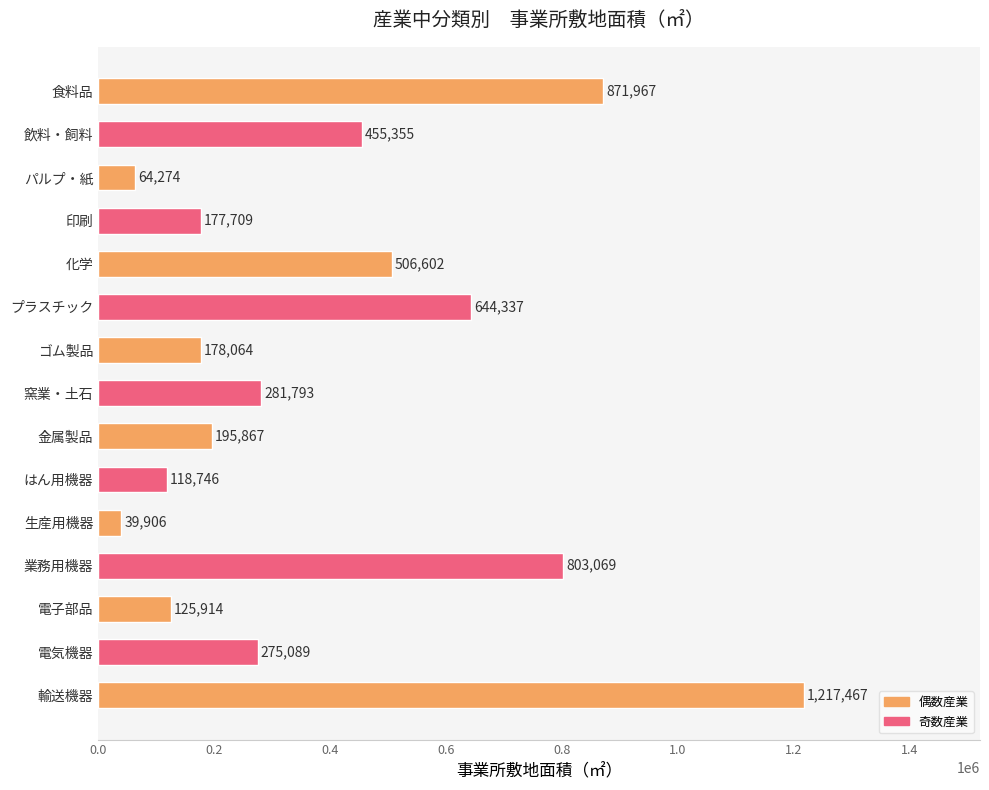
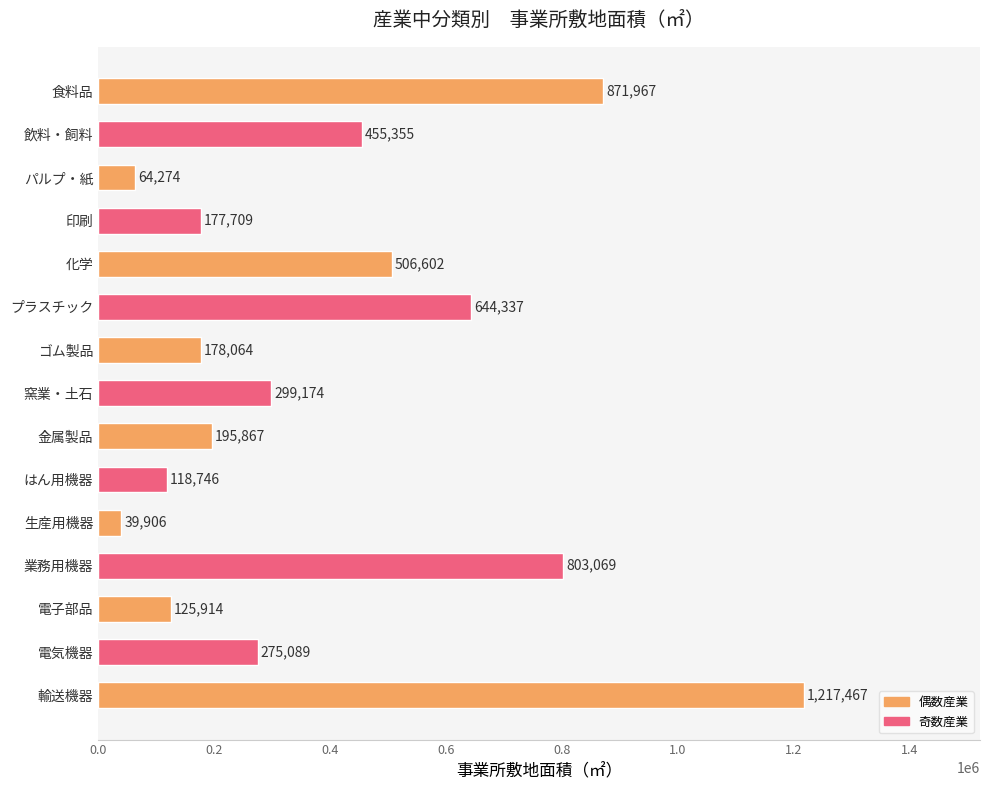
  {
    "食料品": "871,967",
    "飲料・飼料": "455,355",
    "パルプ・紙": "64,274",
    "印刷": "177,709",
    "化学": "506,602",
    "プラスチック": "644,337",
    "ゴム製品": "178,064",
-   "窯業・土石": "281,793",
+   "窯業・土石": "299,174",
    "金属製品": "195,867",
    "はん用機器": "118,746",
    "生産用機器": "39,906",
    "業務用機器": "803,069",
    "電子部品": "125,914",
    "電気機器": "275,089",
    "輸送機器": "1,217,467"
  }
